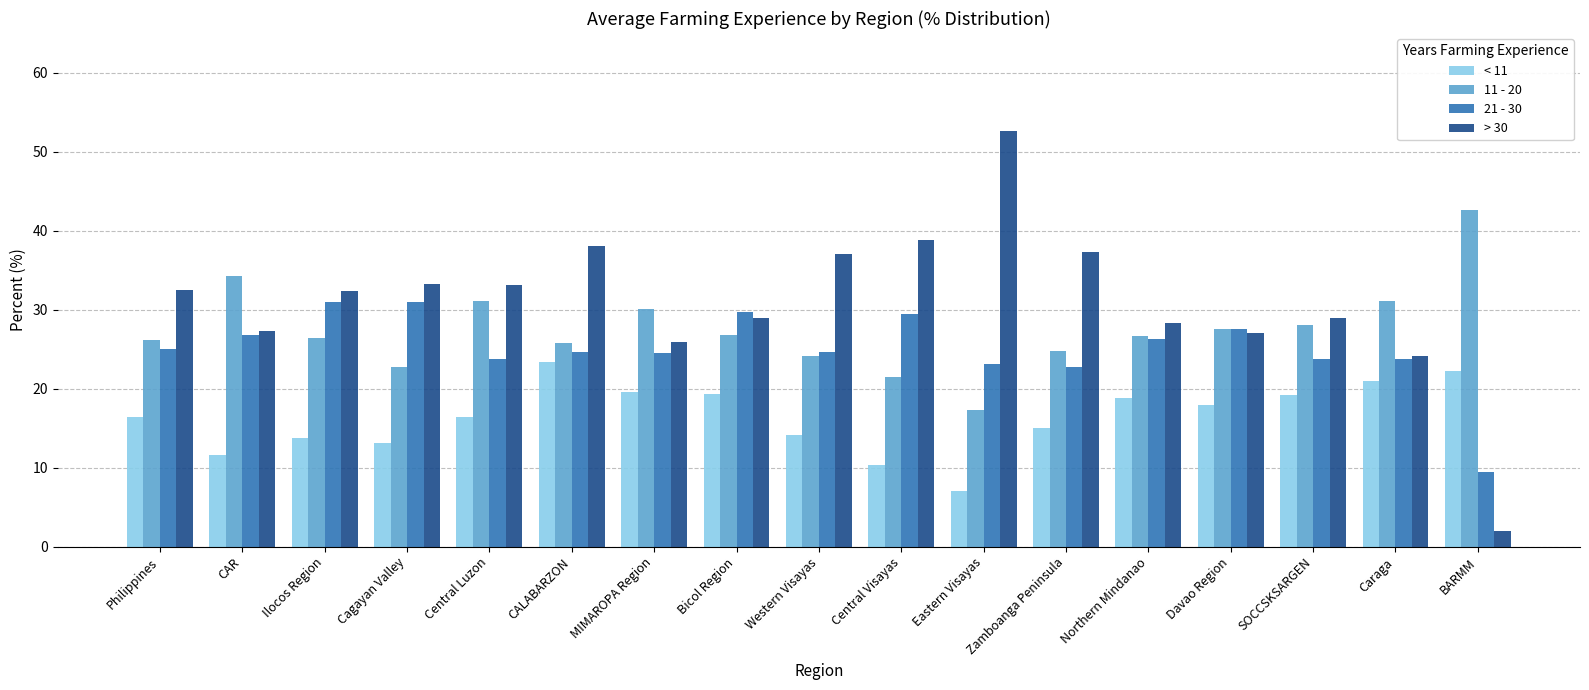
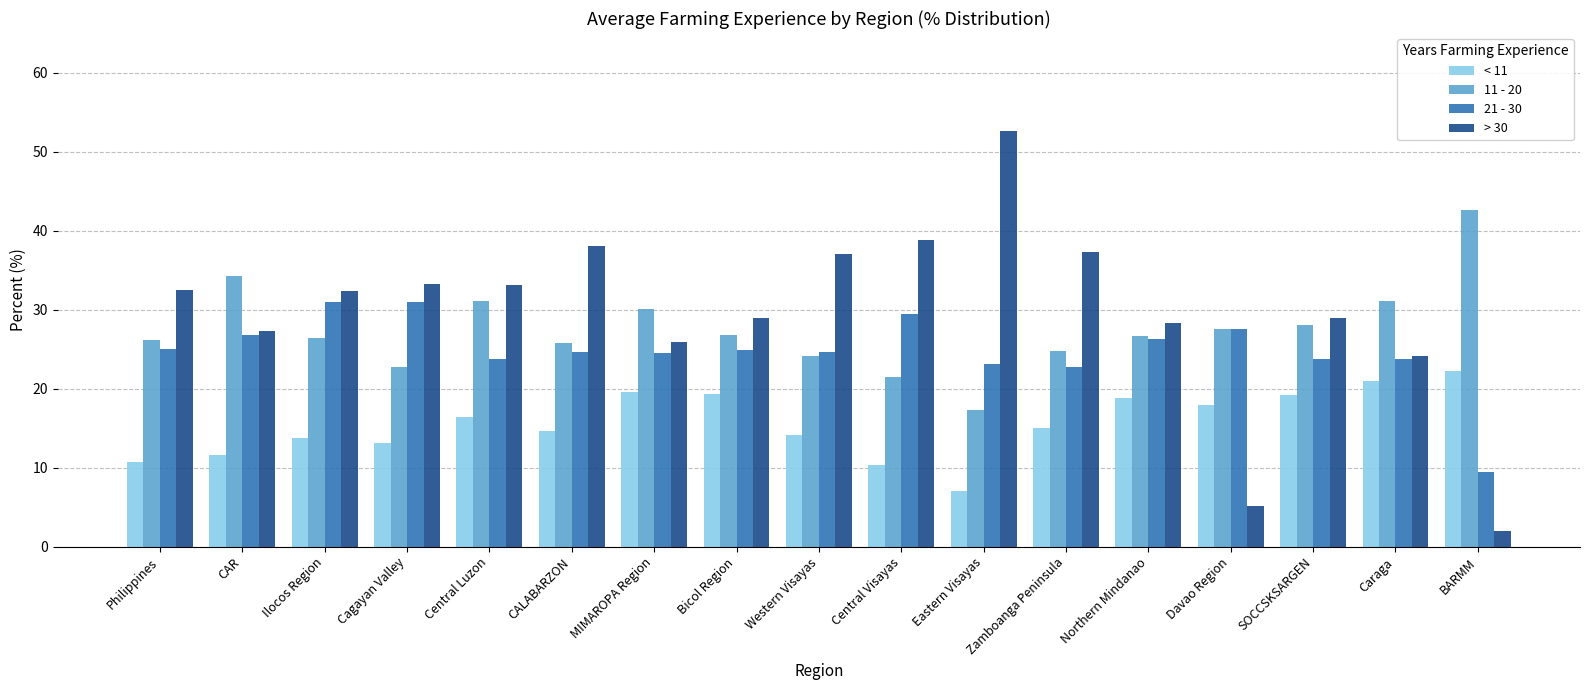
  {
    "< 11": {
-     "Philippines": 16,
+     "Philippines": 11,
      "CAR": 12,
      "Ilocos Region": 14,
      "Cagayan Valley": 13,
      "Central Luzon": 16,
-     "CALABARZON": 23,
+     "CALABARZON": 15,
      "MIMAROPA Region": 20,
      "Bicol Region": 19,
      "Western Visayas": 14,
      "Central Visayas": 10,
      "Eastern Visayas": 7,
      "Zamboanga Peninsula": 15,
      "Northern Mindanao": 19,
      "Davao Region": 18,
      "SOCCSKSARGEN": 19,
      "Caraga": 21,
      "BARMM": 22
    },
    "11 - 20": {
      "Philippines": 26,
      "CAR": 34,
      "Ilocos Region": 26,
      "Cagayan Valley": 23,
      "Central Luzon": 31,
      "CALABARZON": 26,
      "MIMAROPA Region": 30,
      "Bicol Region": 27,
      "Western Visayas": 24,
      "Central Visayas": 21,
      "Eastern Visayas": 17,
      "Zamboanga Peninsula": 25,
      "Northern Mindanao": 27,
      "Davao Region": 28,
      "SOCCSKSARGEN": 28,
      "Caraga": 31,
      "BARMM": 43
    },
    "21 - 30": {
      "Philippines": 25,
      "CAR": 27,
      "Ilocos Region": 31,
      "Cagayan Valley": 31,
      "Central Luzon": 24,
      "CALABARZON": 25,
      "MIMAROPA Region": 24,
-     "Bicol Region": 30,
+     "Bicol Region": 25,
      "Western Visayas": 25,
      "Central Visayas": 29,
      "Eastern Visayas": 23,
      "Zamboanga Peninsula": 23,
      "Northern Mindanao": 26,
      "Davao Region": 28,
      "SOCCSKSARGEN": 24,
      "Caraga": 24,
      "BARMM": 9
    },
    "> 30": {
      "Philippines": 32,
      "CAR": 27,
      "Ilocos Region": 32,
      "Cagayan Valley": 33,
      "Central Luzon": 33,
      "CALABARZON": 38,
      "MIMAROPA Region": 26,
      "Bicol Region": 29,
      "Western Visayas": 37,
      "Central Visayas": 39,
      "Eastern Visayas": 53,
      "Zamboanga Peninsula": 37,
      "Northern Mindanao": 28,
-     "Davao Region": 27,
+     "Davao Region": 5,
      "SOCCSKSARGEN": 29,
      "Caraga": 24,
      "BARMM": 2
    }
  }
